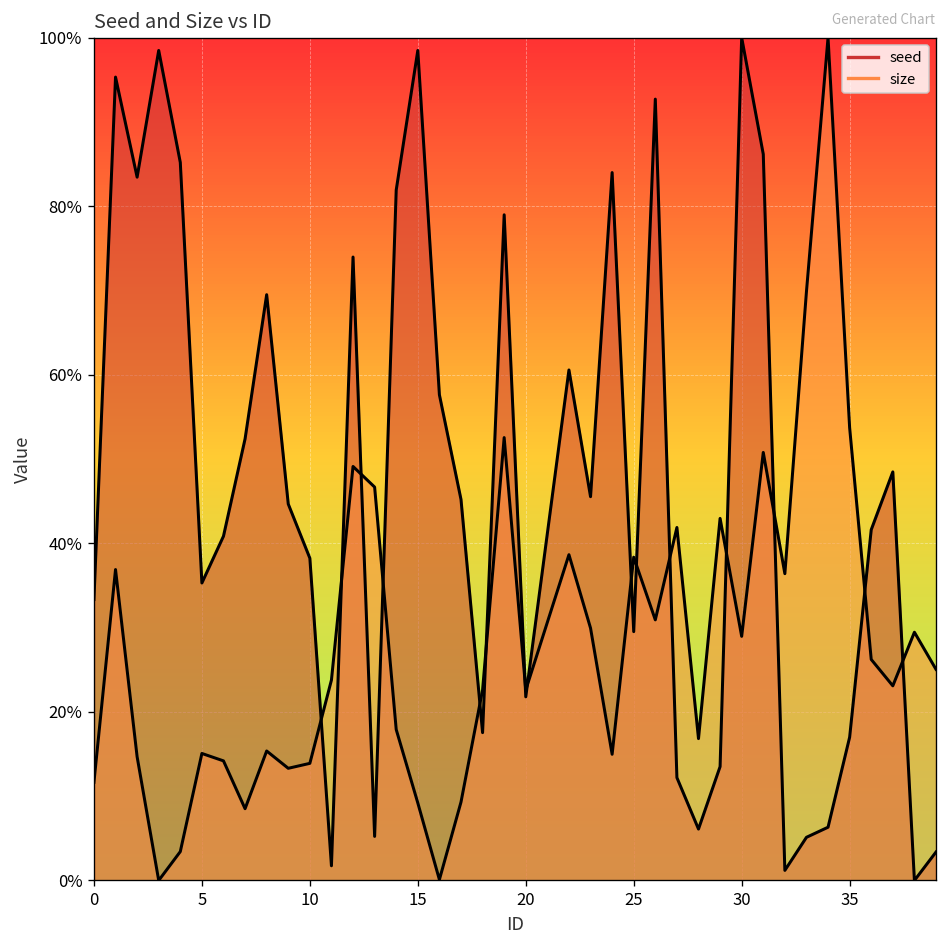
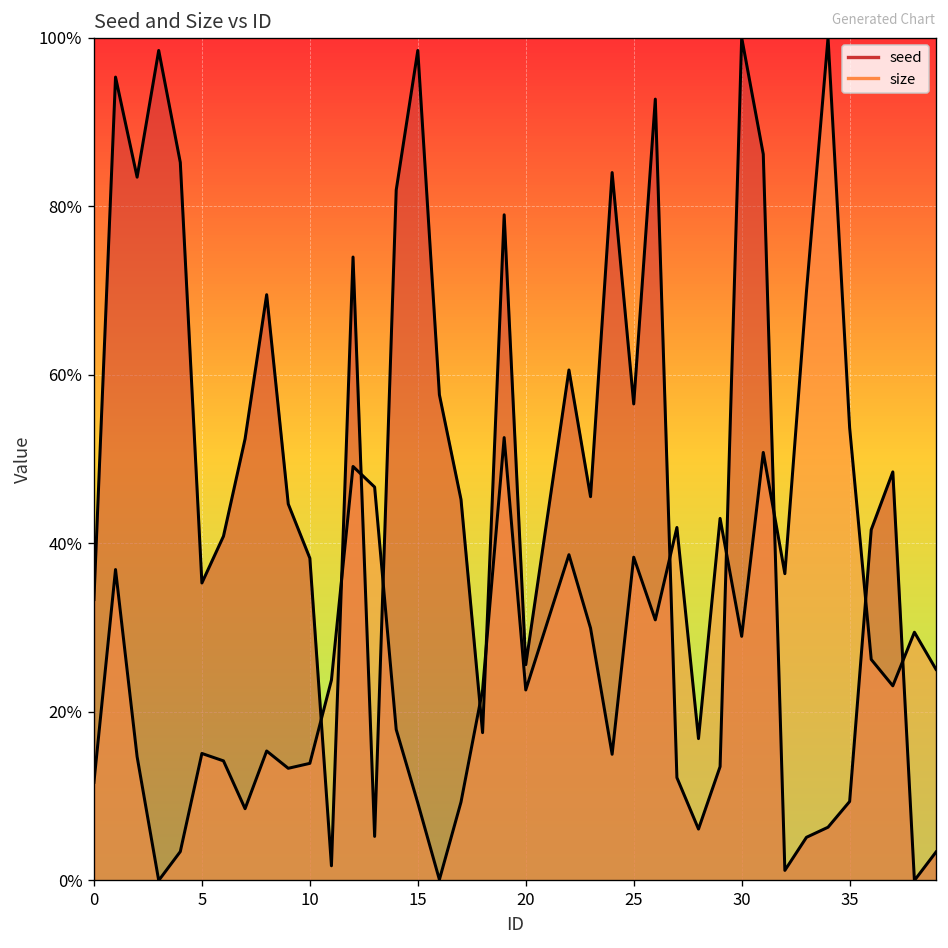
  {
    "seed": {
      "0": "33%",
      "5": "35%",
      "10": "38%",
      "15": "98%",
-     "20": "22%",
-     "25": "30%",
+     "20": "26%",
+     "25": "57%",
      "30": "100%",
-     "35": "17%"
+     "35": "9%"
    },
    "size": {
      "0": "12%",
      "5": "15%",
      "10": "14%",
      "15": "9%",
      "20": "23%",
      "25": "38%",
      "30": "29%",
      "35": "54%"
    }
  }
